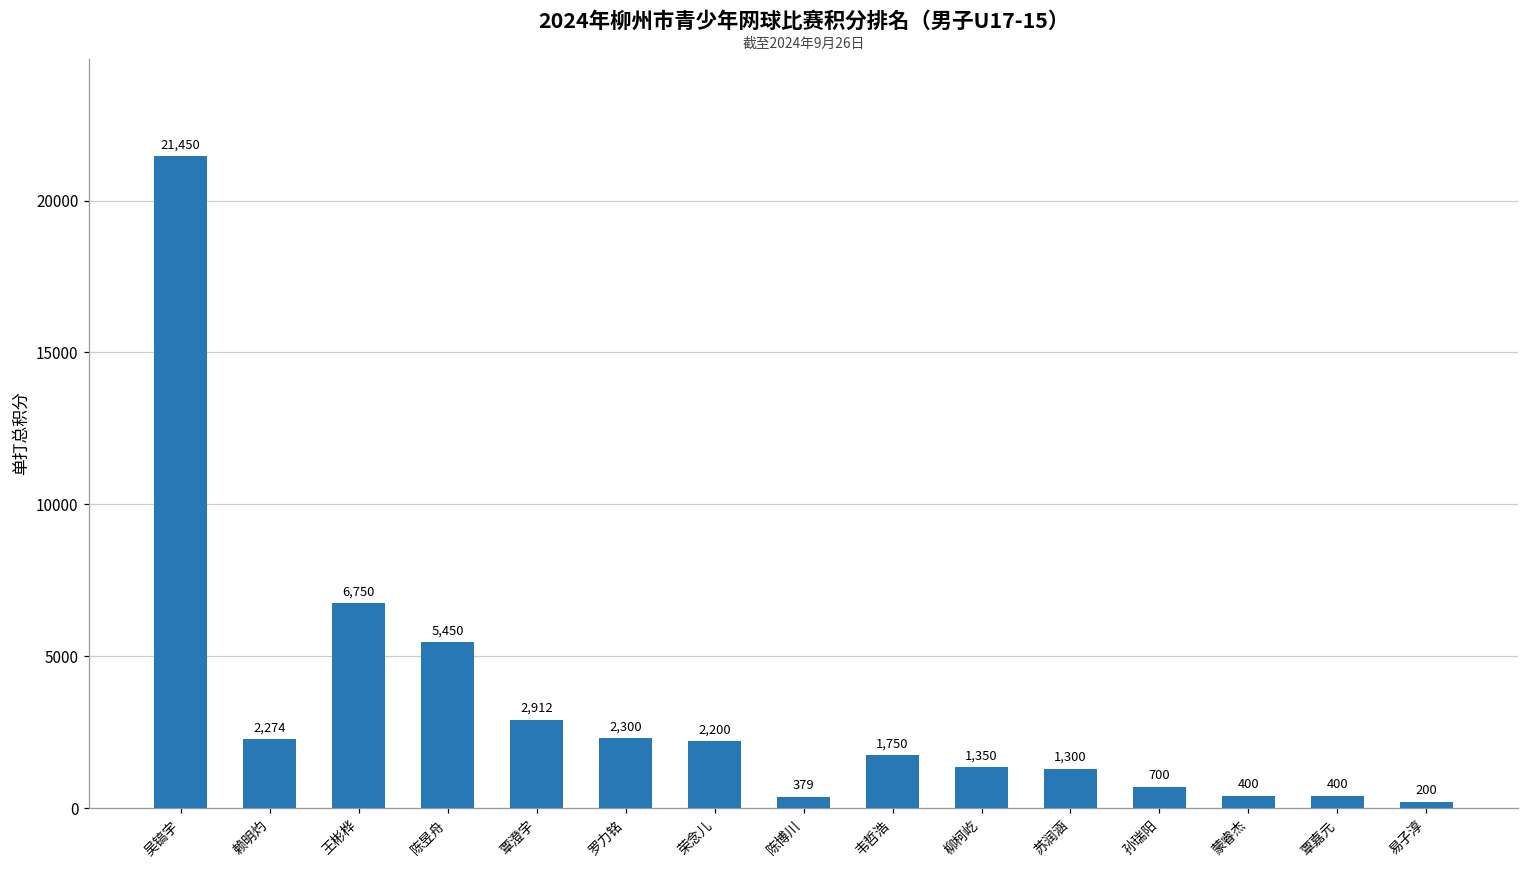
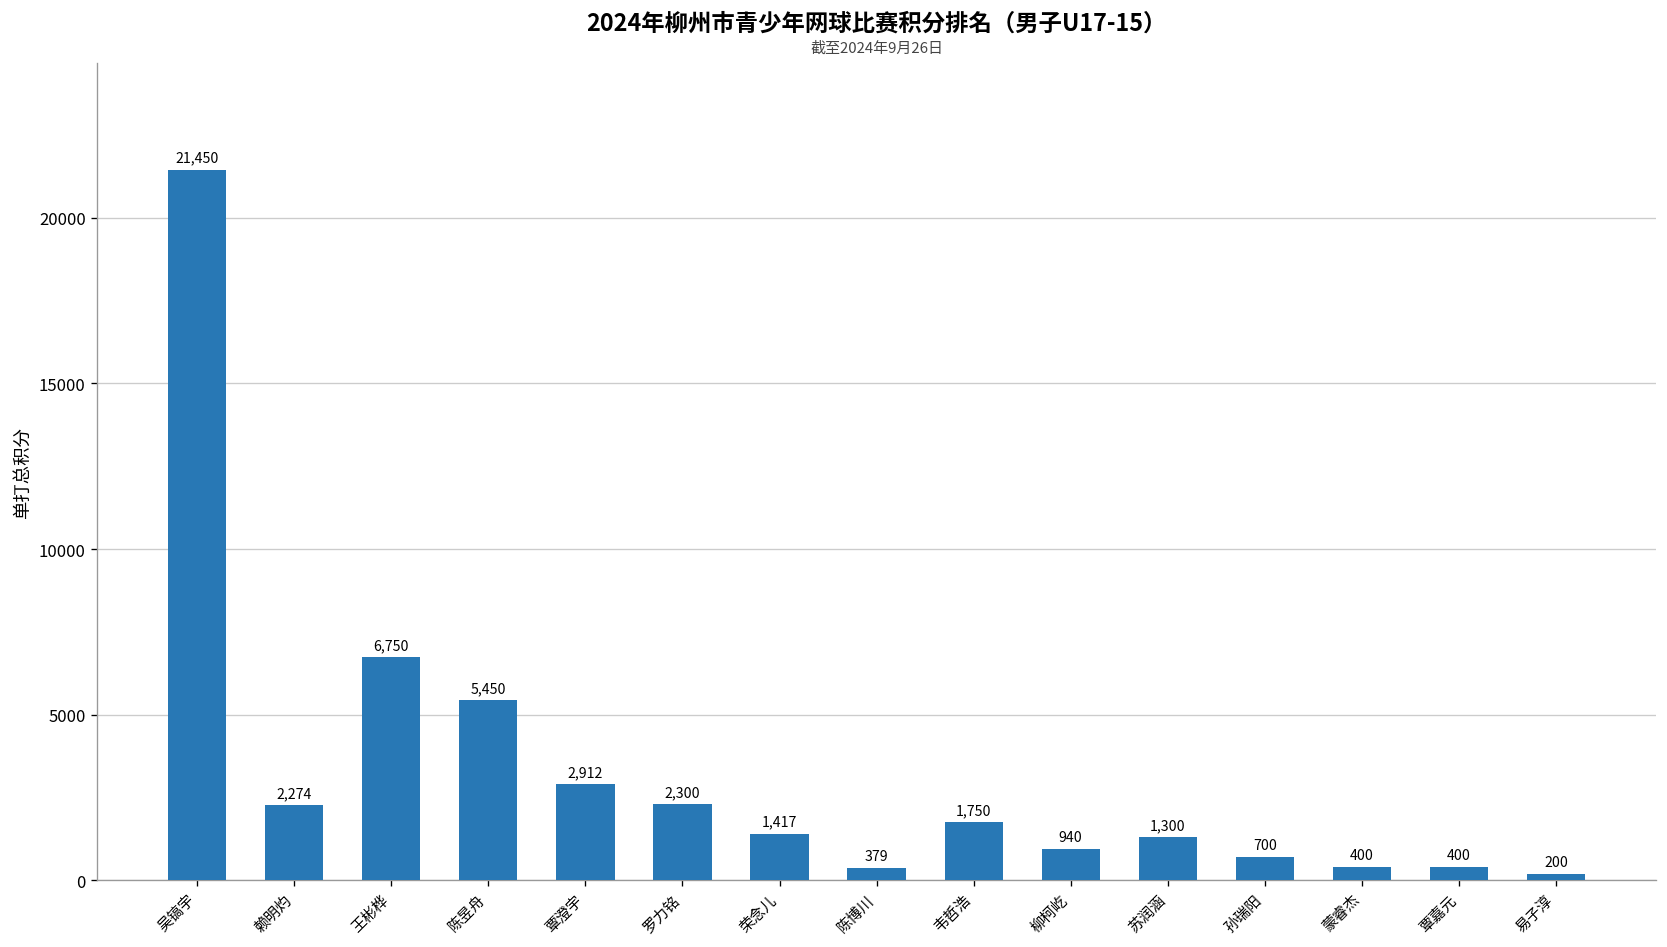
  {
    "吴镐宇": "21,450",
    "赖明灼": "2,274",
    "王彬桦": "6,750",
    "陈昱舟": "5,450",
    "覃澄宇": "2,912",
    "罗力铭": "2,300",
-   "荣念儿": "2,200",
+   "荣念儿": "1,417",
    "陈博川": "379",
    "韦哲浩": "1,750",
-   "柳柯屹": "1,350",
+   "柳柯屹": "940",
    "苏润涵": "1,300",
    "孙瑞阳": "700",
    "蒙睿杰": "400",
    "覃嘉元": "400",
    "易子淳": "200"
  }
